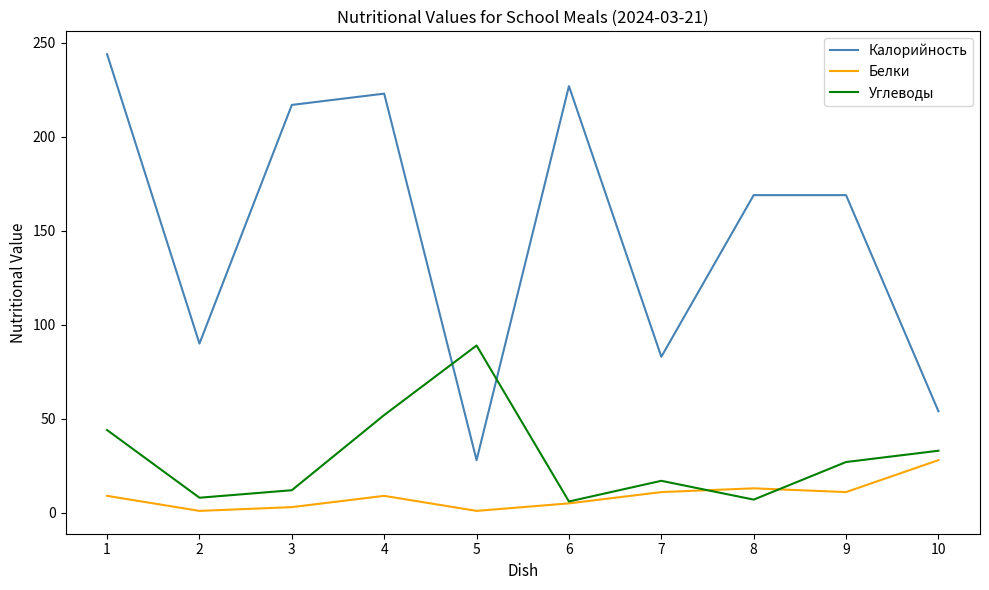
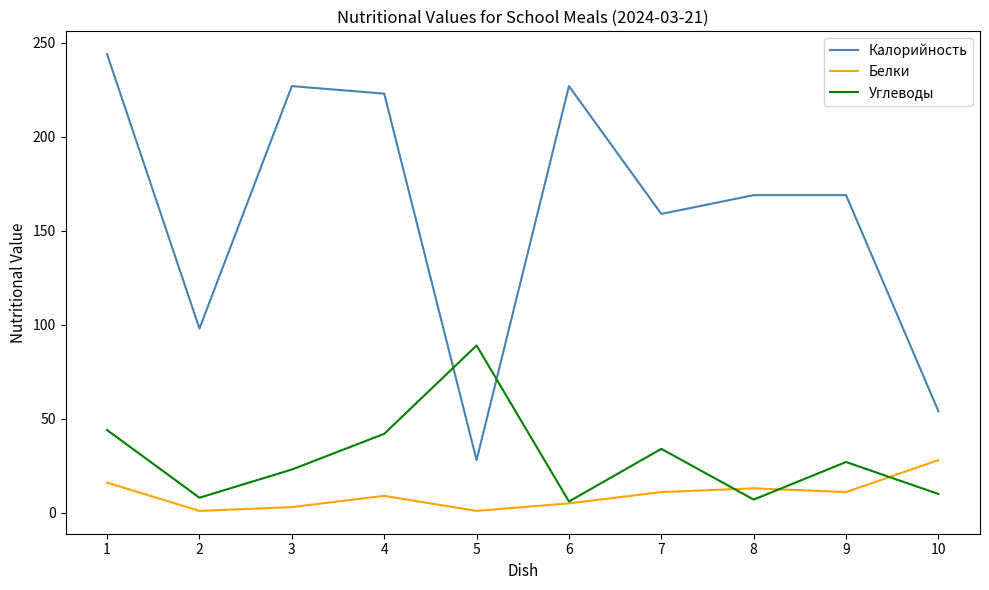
  {
    "Калорийность": {
      "1": 244,
-     "2": 90,
-     "3": 217,
+     "2": 98,
+     "3": 227,
      "4": 223,
      "5": 28,
      "6": 227,
-     "7": 83,
+     "7": 159,
      "8": 169,
      "9": 169,
      "10": 54
    },
    "Белки": {
-     "1": 9,
+     "1": 16,
      "2": 1,
      "3": 3,
      "4": 9,
      "5": 1,
      "7": 11,
      "8": 13,
      "9": 11,
      "10": 28
    },
    "Углеводы": {
      "1": 44,
      "2": 8,
-     "3": 12,
-     "4": 52,
+     "3": 23,
+     "4": 42,
      "5": 89,
-     "7": 17,
+     "7": 34,
      "8": 7,
      "9": 27,
-     "10": 33
+     "10": 10
    }
  }
